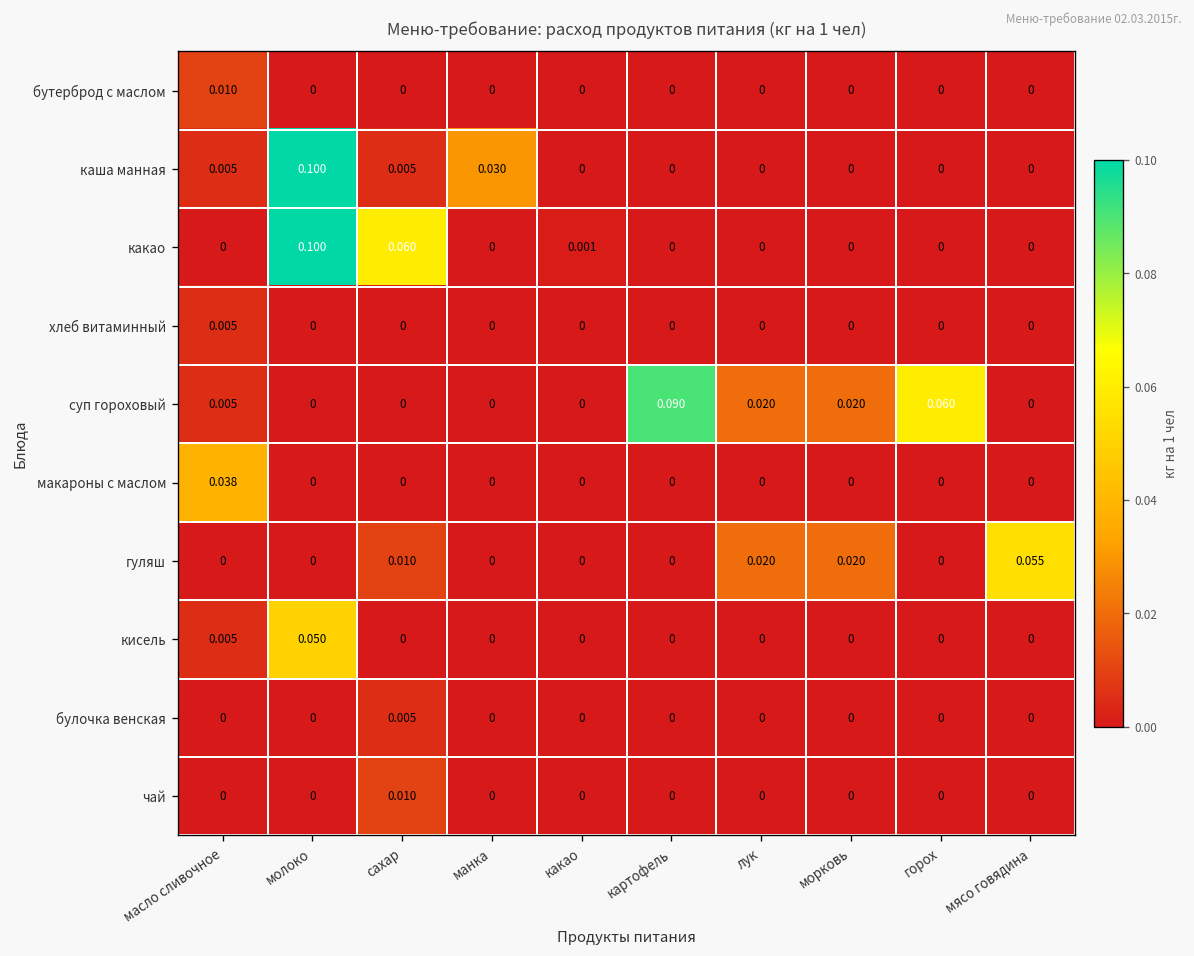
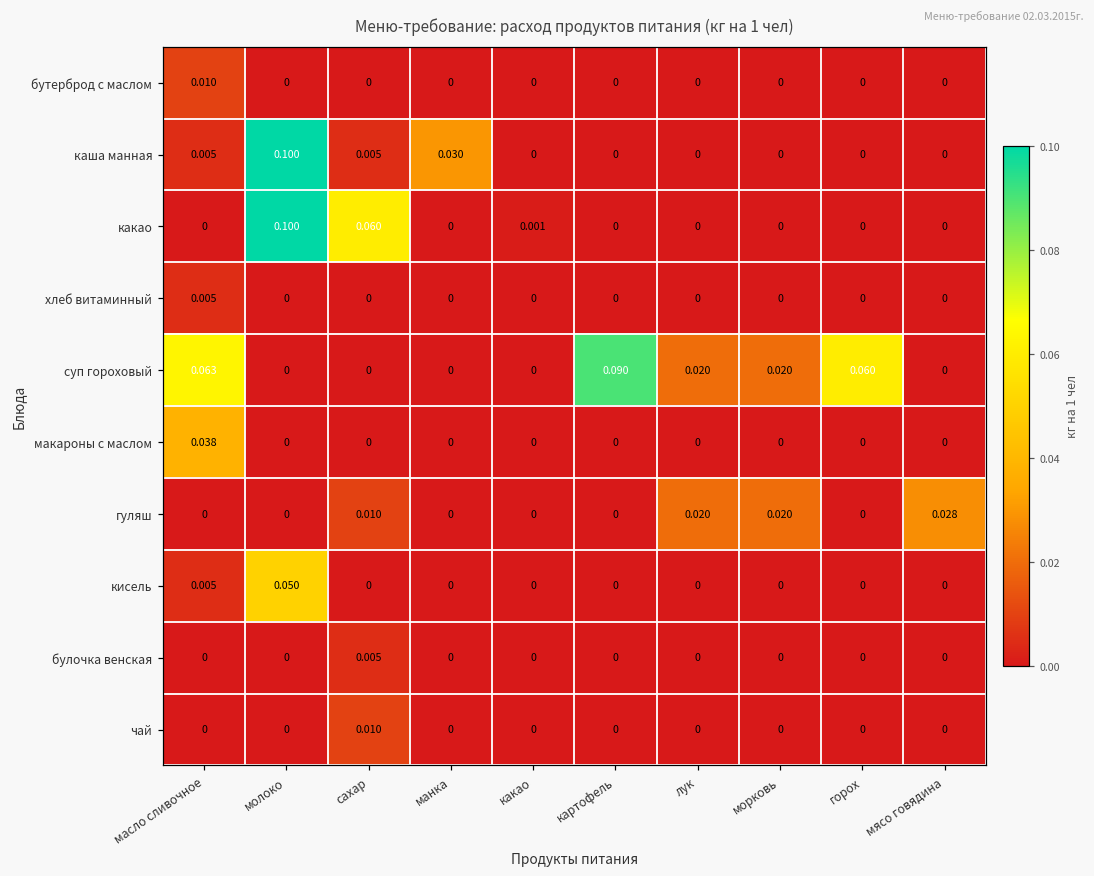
  {
    "бутерброд с маслом": {
      "масло сливочное": 0.010,
      "молоко": 0,
      "сахар": 0,
      "манка": 0,
      "какао": 0,
      "картофель": 0,
      "лук": 0,
      "морковь": 0,
      "горох": 0,
      "мясо говядина": 0
    },
    "каша манная": {
      "масло сливочное": 0.005,
      "молоко": 0.100,
      "сахар": 0.005,
      "манка": 0.030,
      "какао": 0,
      "картофель": 0,
      "лук": 0,
      "морковь": 0,
      "горох": 0,
      "мясо говядина": 0
    },
    "какао": {
      "масло сливочное": 0,
      "молоко": 0.100,
      "сахар": 0.060,
      "манка": 0,
      "какао": 0.001,
      "картофель": 0,
      "лук": 0,
      "морковь": 0,
      "горох": 0,
      "мясо говядина": 0
    },
    "хлеб витаминный": {
      "масло сливочное": 0.005,
      "молоко": 0,
      "сахар": 0,
      "манка": 0,
      "какао": 0,
      "картофель": 0,
      "лук": 0,
      "морковь": 0,
      "горох": 0,
      "мясо говядина": 0
    },
    "суп гороховый": {
-     "масло сливочное": 0.005,
+     "масло сливочное": 0.063,
      "молоко": 0,
      "сахар": 0,
      "манка": 0,
      "какао": 0,
      "картофель": 0.090,
      "лук": 0.020,
      "морковь": 0.020,
      "горох": 0.060,
      "мясо говядина": 0
    },
    "макароны с маслом": {
      "масло сливочное": 0.038,
      "молоко": 0,
      "сахар": 0,
      "манка": 0,
      "какао": 0,
      "картофель": 0,
      "лук": 0,
      "морковь": 0,
      "горох": 0,
      "мясо говядина": 0
    },
    "гуляш": {
      "масло сливочное": 0,
      "молоко": 0,
      "сахар": 0.010,
      "манка": 0,
      "какао": 0,
      "картофель": 0,
      "лук": 0.020,
      "морковь": 0.020,
      "горох": 0,
-     "мясо говядина": 0.055
+     "мясо говядина": 0.028
    },
    "кисель": {
      "масло сливочное": 0.005,
      "молоко": 0.050,
      "сахар": 0,
      "манка": 0,
      "какао": 0,
      "картофель": 0,
      "лук": 0,
      "морковь": 0,
      "горох": 0,
      "мясо говядина": 0
    },
    "булочка венская": {
      "масло сливочное": 0,
      "молоко": 0,
      "сахар": 0.005,
      "манка": 0,
      "какао": 0,
      "картофель": 0,
      "лук": 0,
      "морковь": 0,
      "горох": 0,
      "мясо говядина": 0
    },
    "чай": {
      "масло сливочное": 0,
      "молоко": 0,
      "сахар": 0.010,
      "манка": 0,
      "какао": 0,
      "картофель": 0,
      "лук": 0,
      "морковь": 0,
      "горох": 0,
      "мясо говядина": 0
    }
  }
